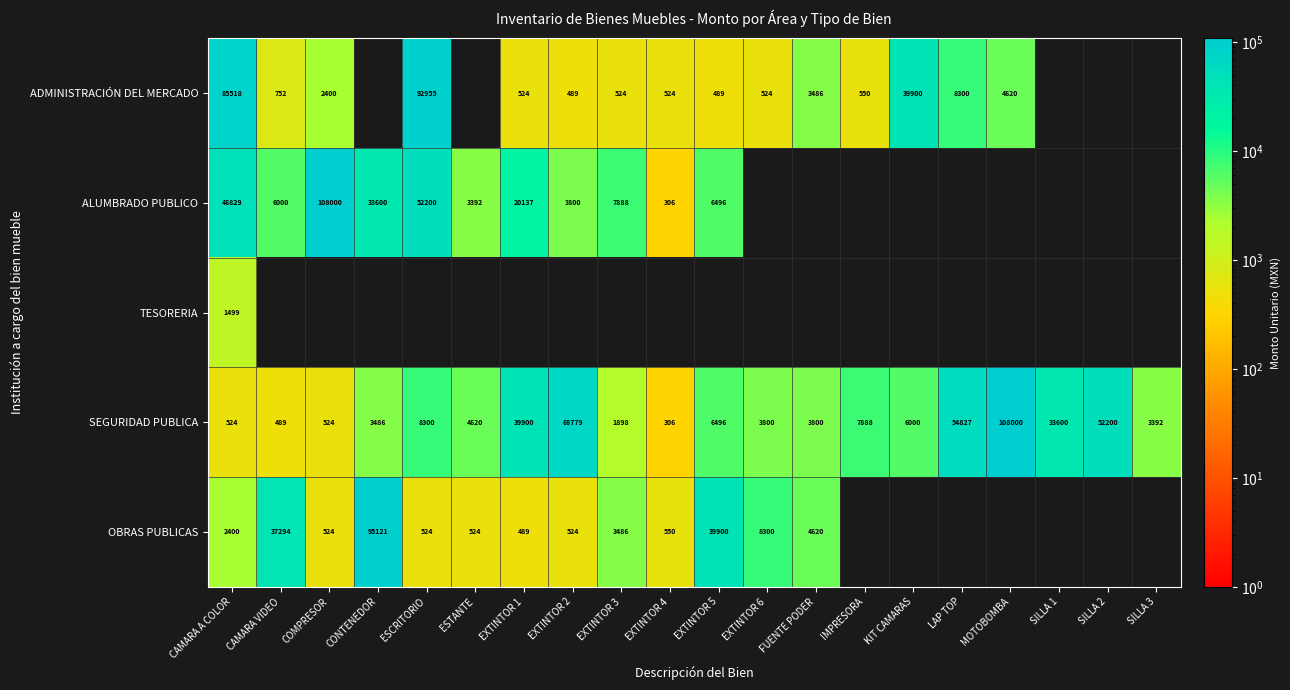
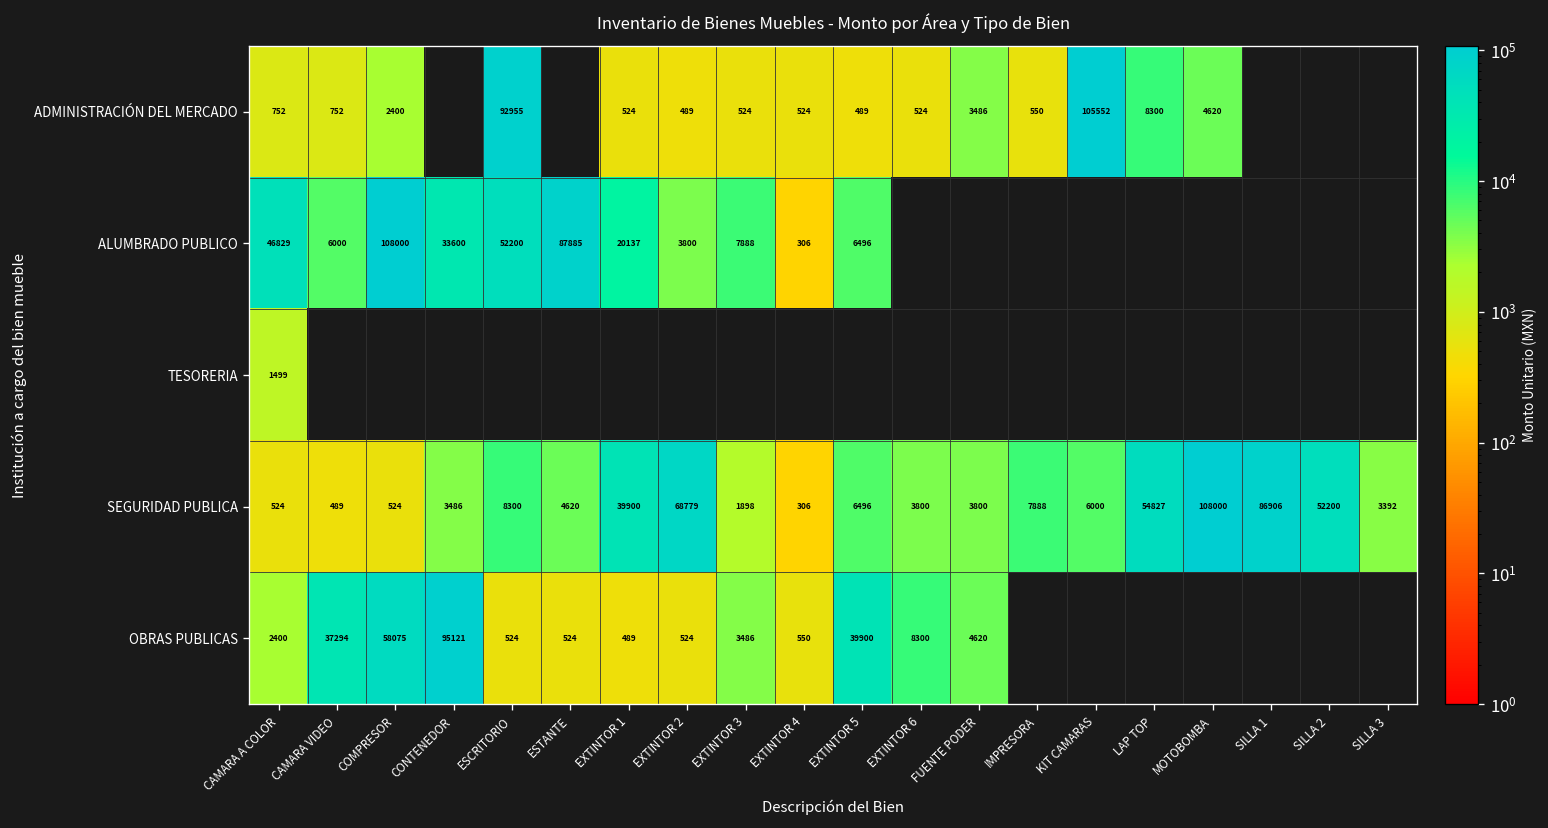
  {
    "ADMINISTRACIÓN DEL MERCADO": {
-     "CAMARA A COLOR": 85518,
+     "CAMARA A COLOR": 752,
      "CAMARA VIDEO": 752,
      "COMPRESOR": 2400,
      "ESCRITORIO": 92955,
      "EXTINTOR 1": 524,
      "EXTINTOR 2": 489,
      "EXTINTOR 3": 524,
      "EXTINTOR 4": 524,
      "EXTINTOR 5": 489,
      "EXTINTOR 6": 524,
      "FUENTE PODER": 3486,
      "IMPRESORA": 550,
-     "KIT CAMARAS": 39900,
+     "KIT CAMARAS": 105552,
      "LAP TOP": 8300,
      "MOTOBOMBA": 4620
    },
    "ALUMBRADO PUBLICO": {
      "CAMARA A COLOR": 46829,
      "CAMARA VIDEO": 6000,
      "COMPRESOR": 108000,
      "CONTENEDOR": 33600,
      "ESCRITORIO": 52200,
-     "ESTANTE": 3392,
+     "ESTANTE": 87885,
      "EXTINTOR 1": 20137,
      "EXTINTOR 2": 3800,
      "EXTINTOR 3": 7888,
      "EXTINTOR 4": 306,
      "EXTINTOR 5": 6496
    },
    "TESORERIA": {
      "CAMARA A COLOR": 1499
    },
    "SEGURIDAD PUBLICA": {
      "CAMARA A COLOR": 524,
      "CAMARA VIDEO": 489,
      "COMPRESOR": 524,
      "CONTENEDOR": 3486,
      "ESCRITORIO": 8300,
      "ESTANTE": 4620,
      "EXTINTOR 1": 39900,
      "EXTINTOR 2": 68779,
      "EXTINTOR 3": 1898,
      "EXTINTOR 4": 306,
      "EXTINTOR 5": 6496,
      "EXTINTOR 6": 3800,
      "FUENTE PODER": 3800,
      "IMPRESORA": 7888,
      "KIT CAMARAS": 6000,
      "LAP TOP": 54827,
      "MOTOBOMBA": 108000,
-     "SILLA 1": 33600,
+     "SILLA 1": 86906,
      "SILLA 2": 52200,
      "SILLA 3": 3392
    },
    "OBRAS PUBLICAS": {
      "CAMARA A COLOR": 2400,
      "CAMARA VIDEO": 37294,
-     "COMPRESOR": 524,
+     "COMPRESOR": 58075,
      "CONTENEDOR": 95121,
      "ESCRITORIO": 524,
      "ESTANTE": 524,
      "EXTINTOR 1": 489,
      "EXTINTOR 2": 524,
      "EXTINTOR 3": 3486,
      "EXTINTOR 4": 550,
      "EXTINTOR 5": 39900,
      "EXTINTOR 6": 8300,
      "FUENTE PODER": 4620
    }
  }
